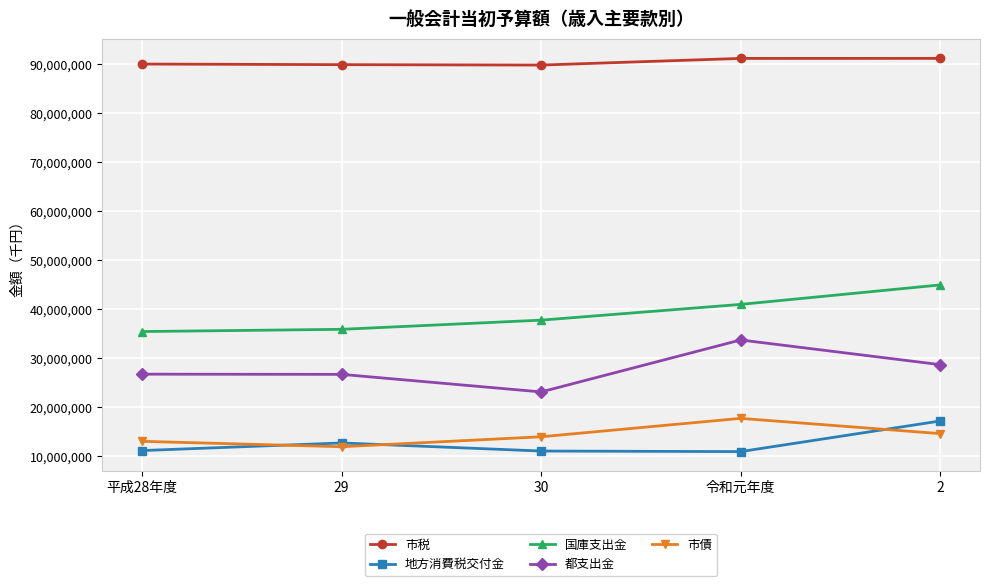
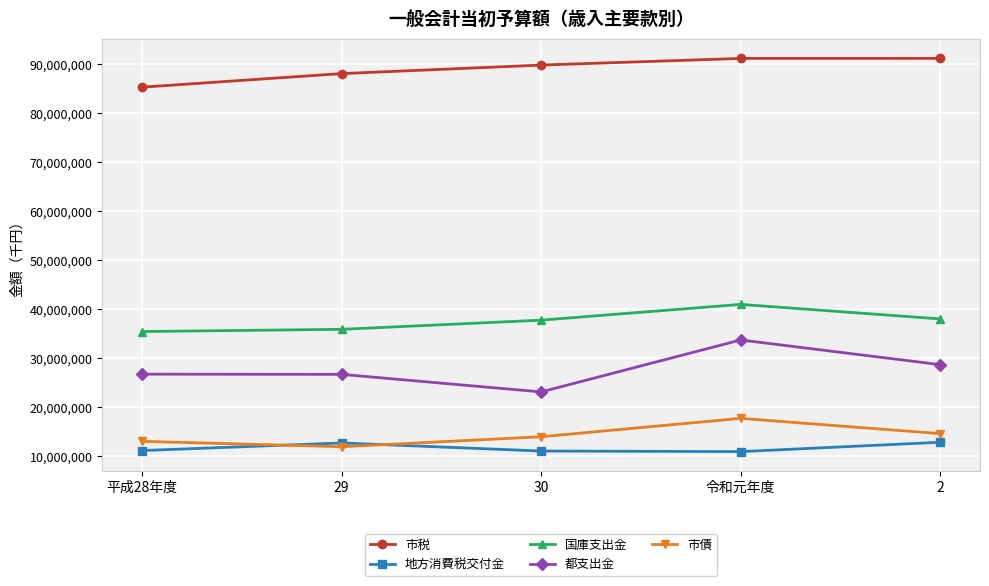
  {
    "市税": {
-     "平成28年度": "90,000,000",
-     "29": "90,000,000",
+     "平成28年度": "85,000,000",
+     "29": "88,000,000",
      "30": "90,000,000",
      "令和元年度": "91,000,000",
      "2": "91,000,000"
    },
    "地方消費税交付金": {
      "平成28年度": "11,000,000",
      "29": "13,000,000",
      "30": "11,000,000",
      "令和元年度": "11,000,000",
-     "2": "17,000,000"
+     "2": "13,000,000"
    },
    "国庫支出金": {
      "平成28年度": "35,000,000",
      "29": "36,000,000",
      "30": "38,000,000",
      "令和元年度": "41,000,000",
-     "2": "45,000,000"
+     "2": "38,000,000"
    },
    "都支出金": {
      "平成28年度": "27,000,000",
      "29": "27,000,000",
      "30": "23,000,000",
      "令和元年度": "34,000,000",
      "2": "29,000,000"
    },
    "市債": {
      "平成28年度": "13,000,000",
      "29": "12,000,000",
      "30": "14,000,000",
      "令和元年度": "18,000,000",
      "2": "15,000,000"
    }
  }
